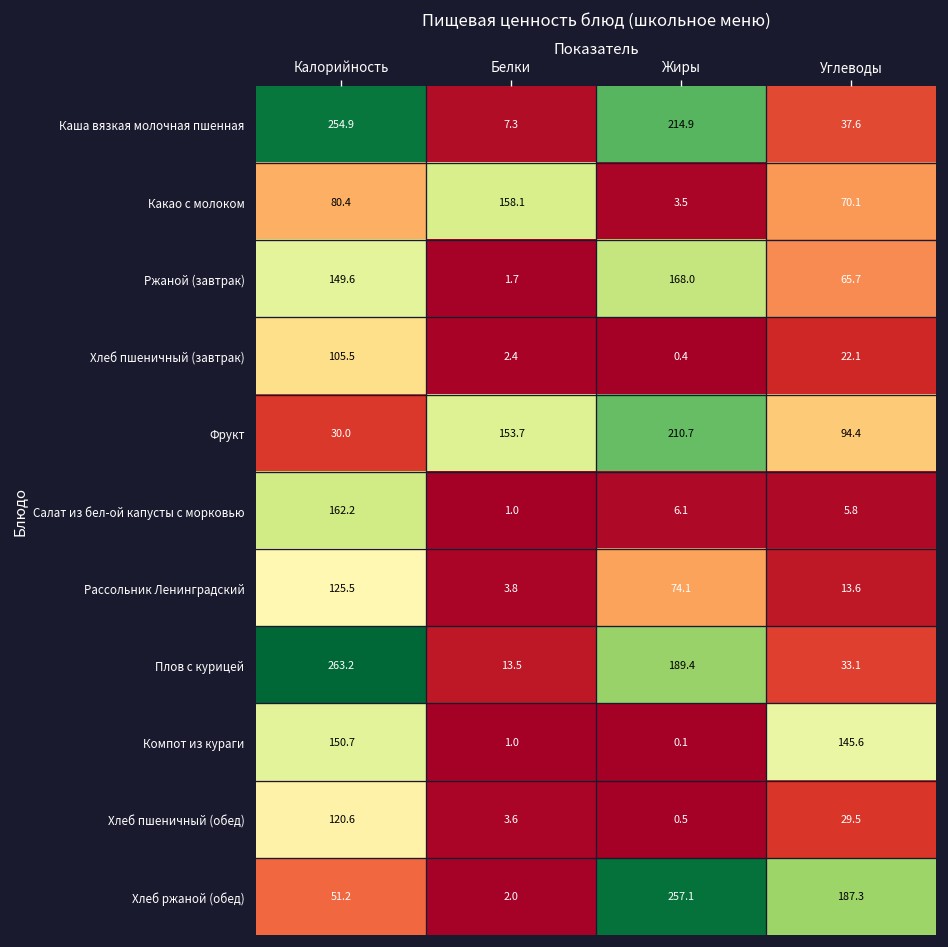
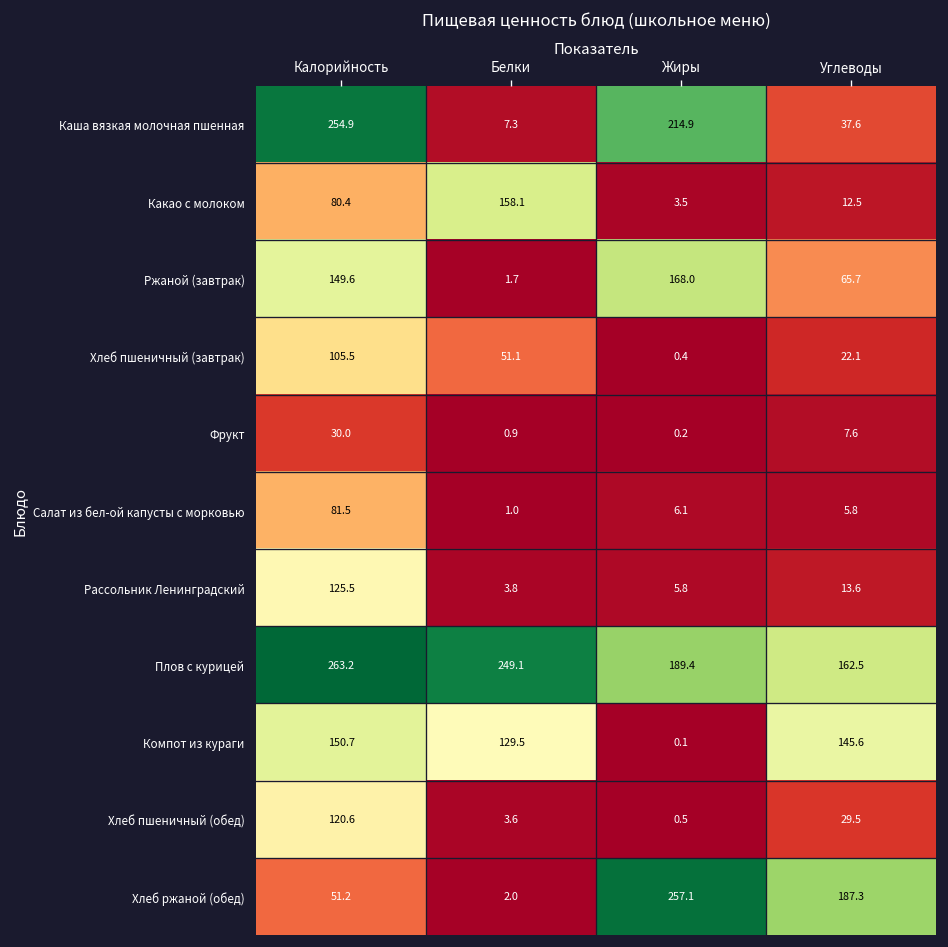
  {
    "Каша вязкая молочная пшенная": {
      "Калорийность": 254.9,
      "Белки": 7.3,
      "Жиры": 214.9,
      "Углеводы": 37.6
    },
    "Какао с молоком": {
      "Калорийность": 80.4,
      "Белки": 158.1,
      "Жиры": 3.5,
-     "Углеводы": 70.1
+     "Углеводы": 12.5
    },
    "Ржаной (завтрак)": {
      "Калорийность": 149.6,
      "Белки": 1.7,
      "Жиры": 168.0,
      "Углеводы": 65.7
    },
    "Хлеб пшеничный (завтрак)": {
      "Калорийность": 105.5,
-     "Белки": 2.4,
+     "Белки": 51.1,
      "Жиры": 0.4,
      "Углеводы": 22.1
    },
    "Фрукт": {
      "Калорийность": 30.0,
-     "Белки": 153.7,
-     "Жиры": 210.7,
-     "Углеводы": 94.4
+     "Белки": 0.9,
+     "Жиры": 0.2,
+     "Углеводы": 7.6
    },
    "Салат из бел-ой капусты с морковью": {
-     "Калорийность": 162.2,
+     "Калорийность": 81.5,
      "Белки": 1.0,
      "Жиры": 6.1,
      "Углеводы": 5.8
    },
    "Рассольник Ленинградский": {
      "Калорийность": 125.5,
      "Белки": 3.8,
-     "Жиры": 74.1,
+     "Жиры": 5.8,
      "Углеводы": 13.6
    },
    "Плов с курицей": {
      "Калорийность": 263.2,
-     "Белки": 13.5,
+     "Белки": 249.1,
      "Жиры": 189.4,
-     "Углеводы": 33.1
+     "Углеводы": 162.5
    },
    "Компот из кураги": {
      "Калорийность": 150.7,
-     "Белки": 1.0,
+     "Белки": 129.5,
      "Жиры": 0.1,
      "Углеводы": 145.6
    },
    "Хлеб пшеничный (обед)": {
      "Калорийность": 120.6,
      "Белки": 3.6,
      "Жиры": 0.5,
      "Углеводы": 29.5
    },
    "Хлеб ржаной (обед)": {
      "Калорийность": 51.2,
      "Белки": 2.0,
      "Жиры": 257.1,
      "Углеводы": 187.3
    }
  }
